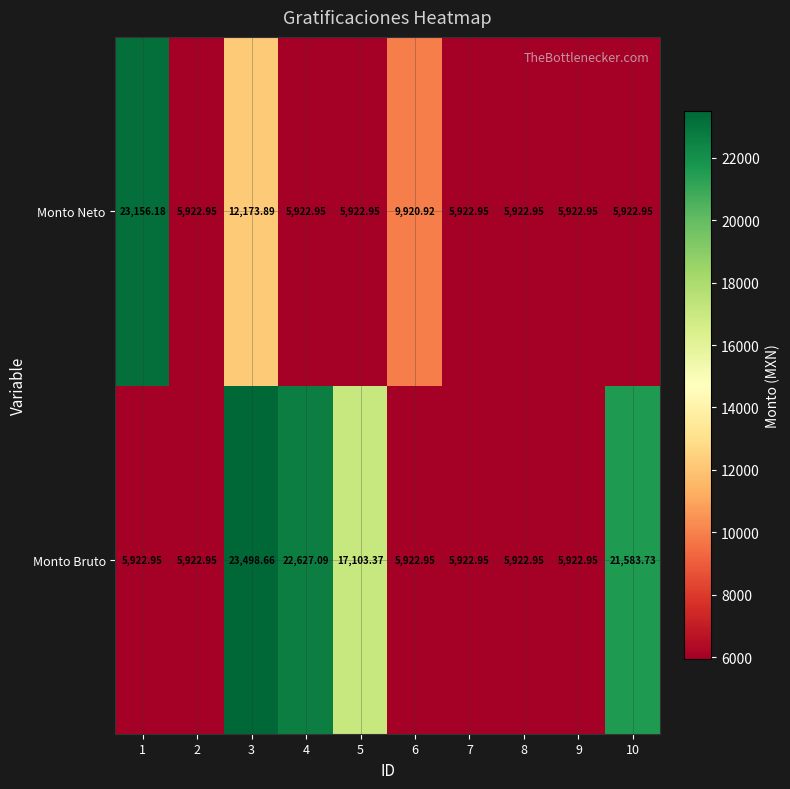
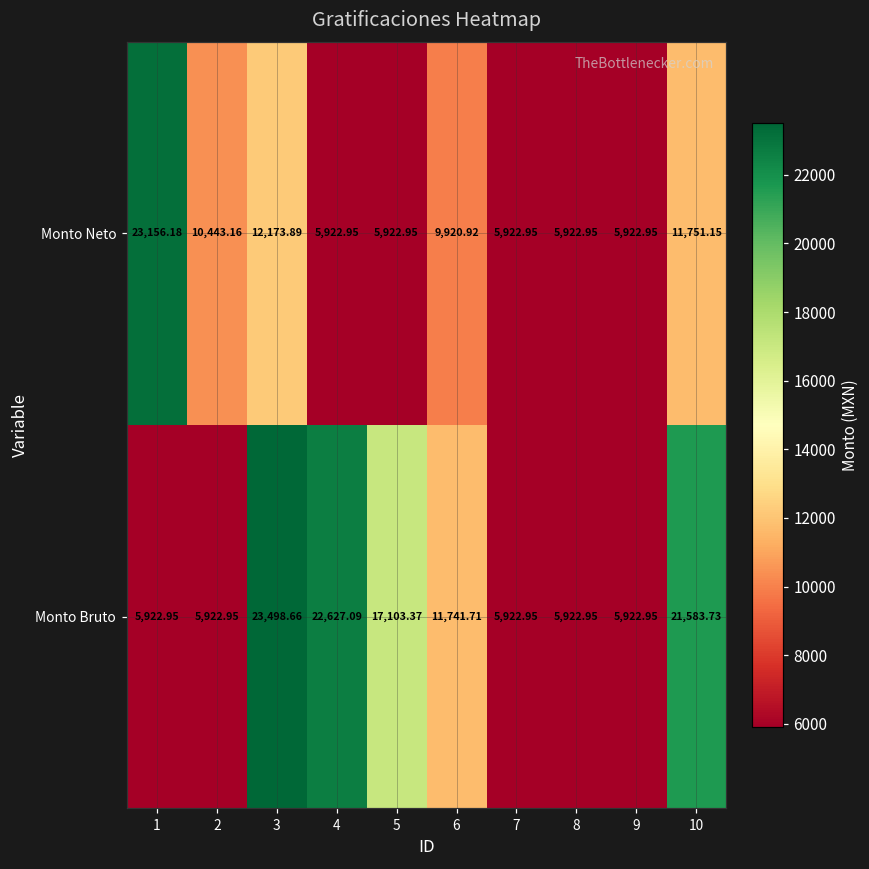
  {
    "Monto Neto": {
      "1": "23,156.18",
-     "2": "5,922.95",
+     "2": "10,443.16",
      "3": "12,173.89",
      "4": "5,922.95",
      "5": "5,922.95",
      "6": "9,920.92",
      "7": "5,922.95",
      "8": "5,922.95",
-     "10": "5,922.95"
+     "10": "11,751.15"
    },
    "Monto Bruto": {
      "1": "5,922.95",
      "2": "5,922.95",
      "3": "23,498.66",
      "4": "22,627.09",
      "5": "17,103.37",
-     "6": "5,922.95",
+     "6": "11,741.71",
      "7": "5,922.95",
      "8": "5,922.95",
      "9": "5,922.95",
      "10": "21,583.73"
    }
  }
